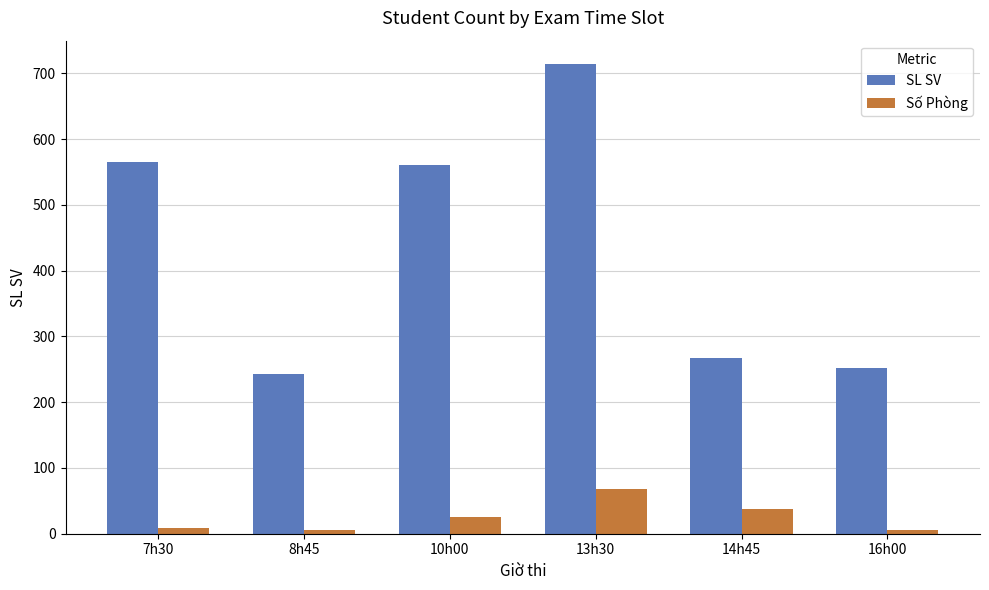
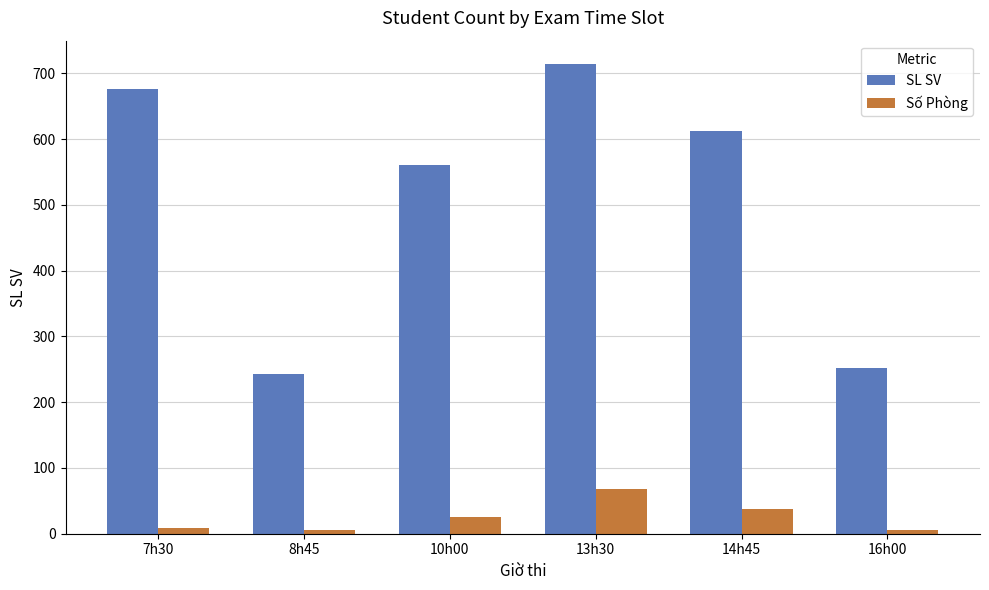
  {
    "SL SV": {
-     "7h30": 570,
+     "7h30": 680,
      "8h45": 240,
      "10h00": 560,
      "13h30": 710,
-     "14h45": 270,
+     "14h45": 610,
      "16h00": 250
    },
    "Số Phòng": {
      "7h30": 10,
      "8h45": 10,
      "10h00": 30,
      "13h30": 70,
      "14h45": 40,
      "16h00": 10
    }
  }
